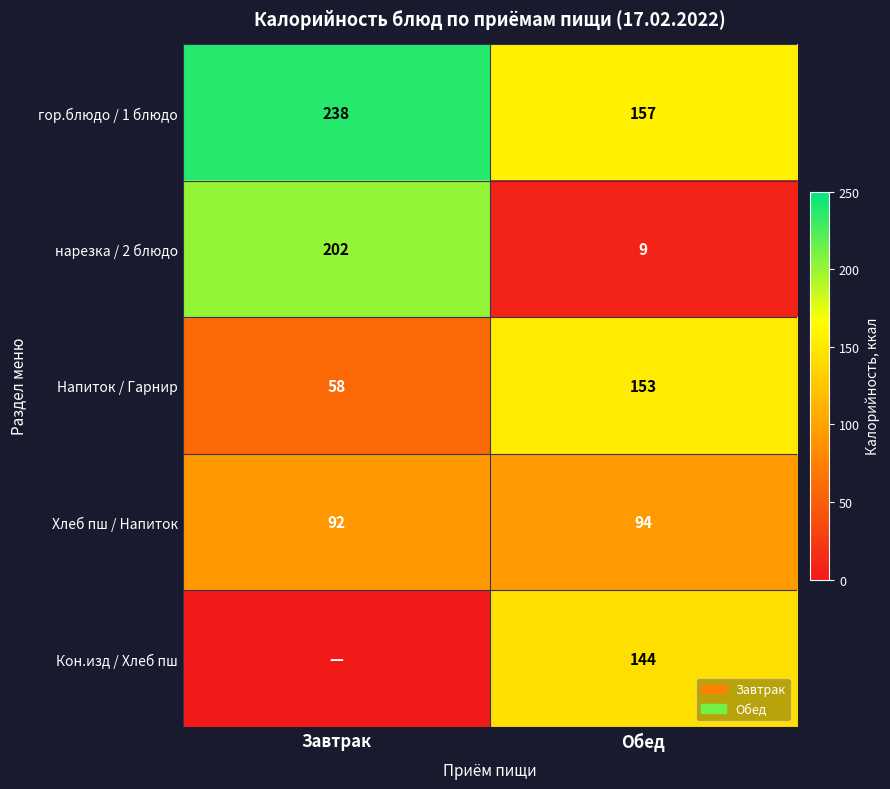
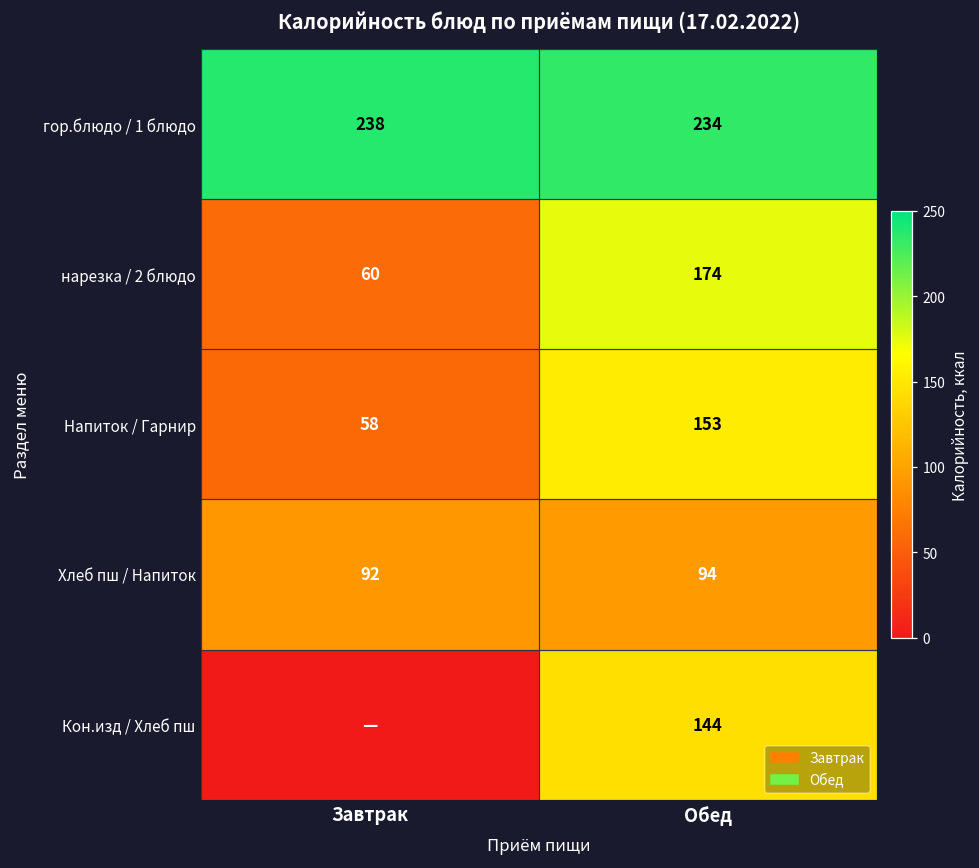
  {
    "гор.блюдо / 1 блюдо": {
      "Завтрак": 238,
-     "Обед": 157
+     "Обед": 234
    },
    "нарезка / 2 блюдо": {
-     "Завтрак": 202,
-     "Обед": 9
+     "Завтрак": 60,
+     "Обед": 174
    },
    "Напиток / Гарнир": {
      "Завтрак": 58,
      "Обед": 153
    },
    "Хлеб пш / Напиток": {
      "Завтрак": 92,
      "Обед": 94
    },
    "Кон.изд / Хлеб пш": {
      "Обед": 144
    }
  }
